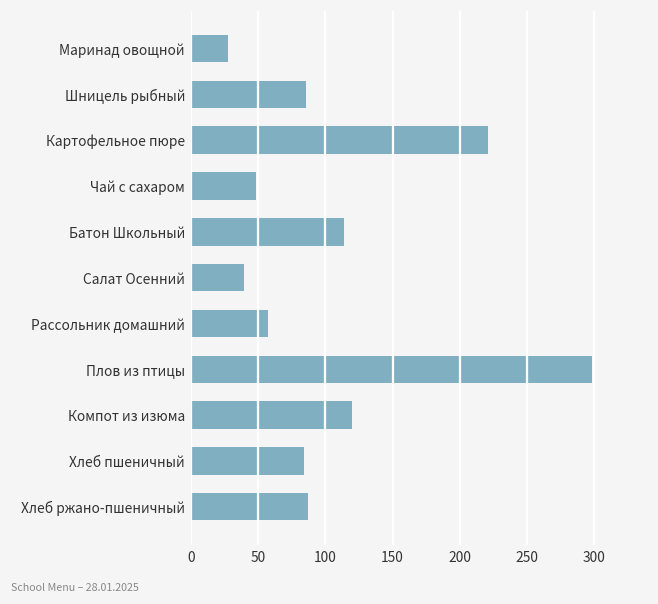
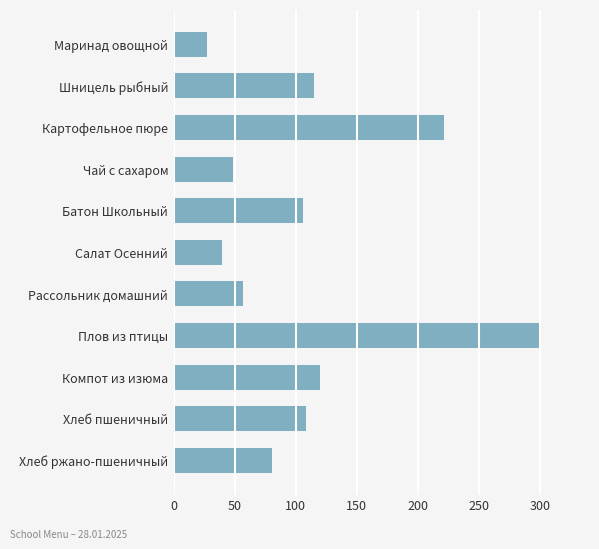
  {
    "Маринад овощной": 27,
-   "Шницель рыбный": 86,
+   "Шницель рыбный": 115,
    "Картофельное пюре": 221,
    "Чай с сахаром": 49,
-   "Батон Школьный": 114,
+   "Батон Школьный": 106,
    "Салат Осенний": 40,
    "Рассольник домашний": 57,
    "Плов из птицы": 299,
    "Компот из изюма": 120,
-   "Хлеб пшеничный": 84,
-   "Хлеб ржано-пшеничный": 87
+   "Хлеб пшеничный": 109,
+   "Хлеб ржано-пшеничный": 80
  }
